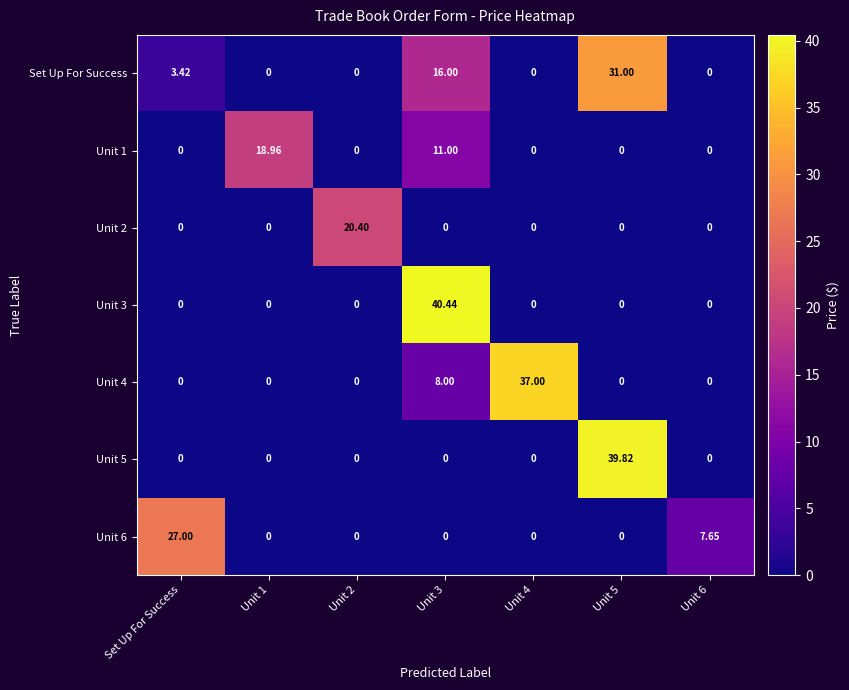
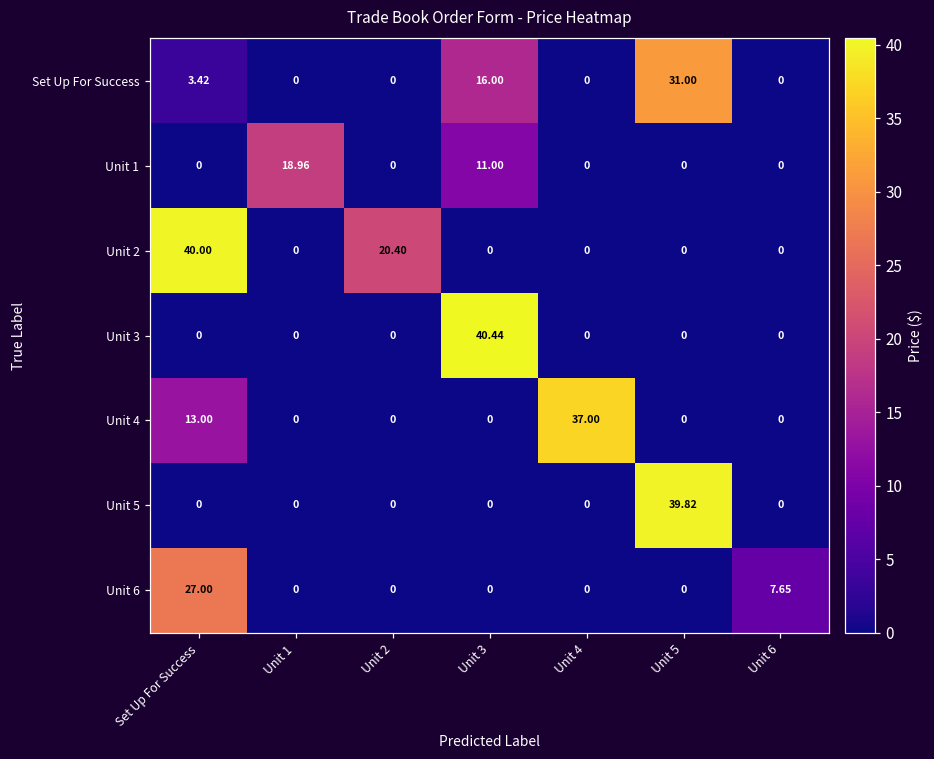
  {
    "Set Up For Success": {
      "Set Up For Success": 3.42,
      "Unit 1": 0,
      "Unit 2": 0,
      "Unit 3": 16.00,
      "Unit 4": 0,
      "Unit 5": 31.00,
      "Unit 6": 0
    },
    "Unit 1": {
      "Set Up For Success": 0,
      "Unit 1": 18.96,
      "Unit 2": 0,
      "Unit 3": 11.00,
      "Unit 4": 0,
      "Unit 5": 0,
      "Unit 6": 0
    },
    "Unit 2": {
-     "Set Up For Success": 0,
+     "Set Up For Success": 40.00,
      "Unit 1": 0,
      "Unit 2": 20.40,
      "Unit 3": 0,
      "Unit 4": 0,
      "Unit 5": 0,
      "Unit 6": 0
    },
    "Unit 3": {
      "Set Up For Success": 0,
      "Unit 1": 0,
      "Unit 2": 0,
      "Unit 3": 40.44,
      "Unit 4": 0,
      "Unit 5": 0,
      "Unit 6": 0
    },
    "Unit 4": {
-     "Set Up For Success": 0,
+     "Set Up For Success": 13.00,
      "Unit 1": 0,
      "Unit 2": 0,
-     "Unit 3": 8.00,
+     "Unit 3": 0,
      "Unit 4": 37.00,
      "Unit 5": 0,
      "Unit 6": 0
    },
    "Unit 5": {
      "Set Up For Success": 0,
      "Unit 1": 0,
      "Unit 2": 0,
      "Unit 3": 0,
      "Unit 4": 0,
      "Unit 5": 39.82,
      "Unit 6": 0
    },
    "Unit 6": {
      "Set Up For Success": 27.00,
      "Unit 1": 0,
      "Unit 2": 0,
      "Unit 3": 0,
      "Unit 4": 0,
      "Unit 5": 0,
      "Unit 6": 7.65
    }
  }
